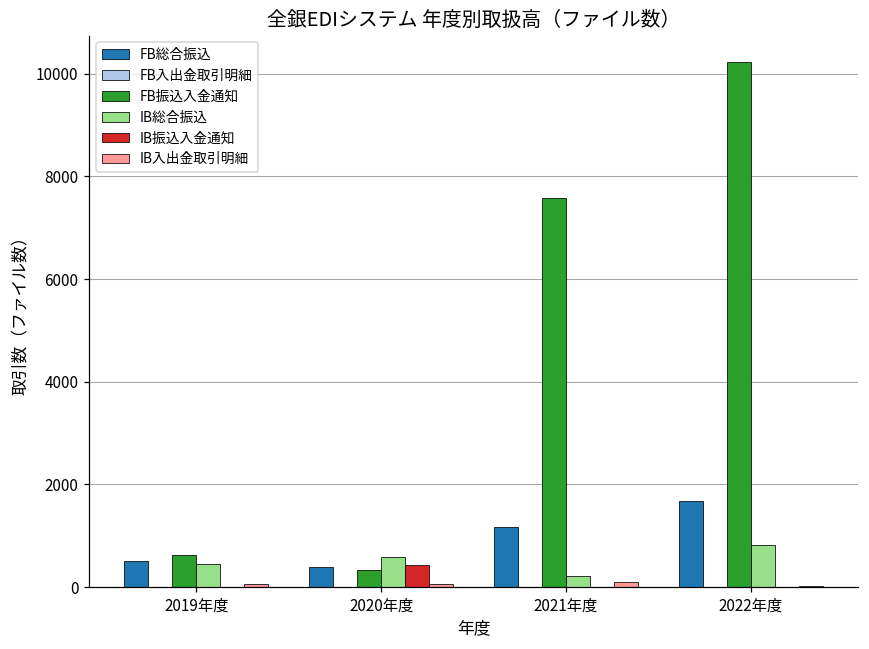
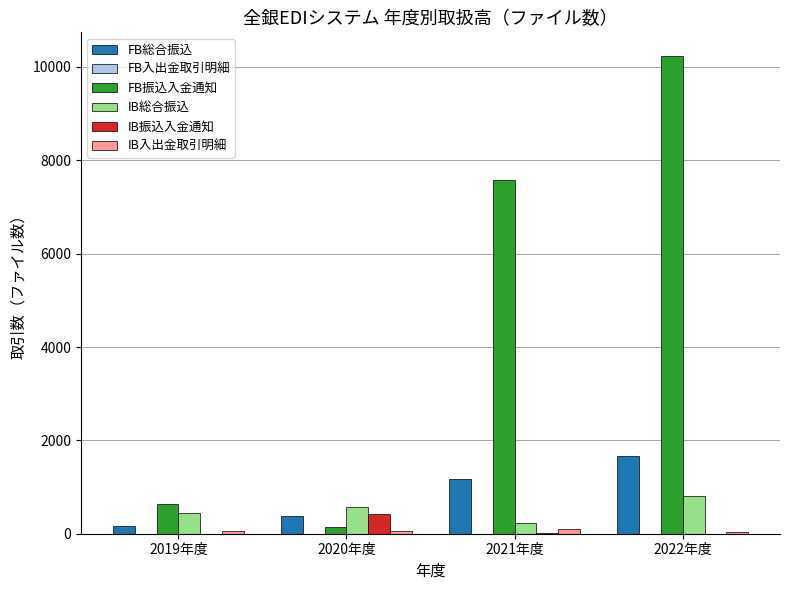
  {
    "FB総合振込": {
-     "2019年度": 500,
+     "2019年度": 200,
      "2020年度": 400,
      "2021年度": 1200,
      "2022年度": 1700
    },
    "FB入出金取引明細": {
      "2019年度": 0,
      "2020年度": 0,
      "2022年度": 0
    },
    "FB振込入金通知": {
      "2019年度": 600,
-     "2020年度": 300,
+     "2020年度": 100,
      "2021年度": 7600,
      "2022年度": 10200
    },
    "IB総合振込": {
      "2019年度": 500,
      "2020年度": 600,
      "2021年度": 200,
      "2022年度": 800
    },
    "IB振込入金通知": {
      "2020年度": 400
    },
    "IB入出金取引明細": {
      "2019年度": 100,
      "2021年度": 100
    }
  }
